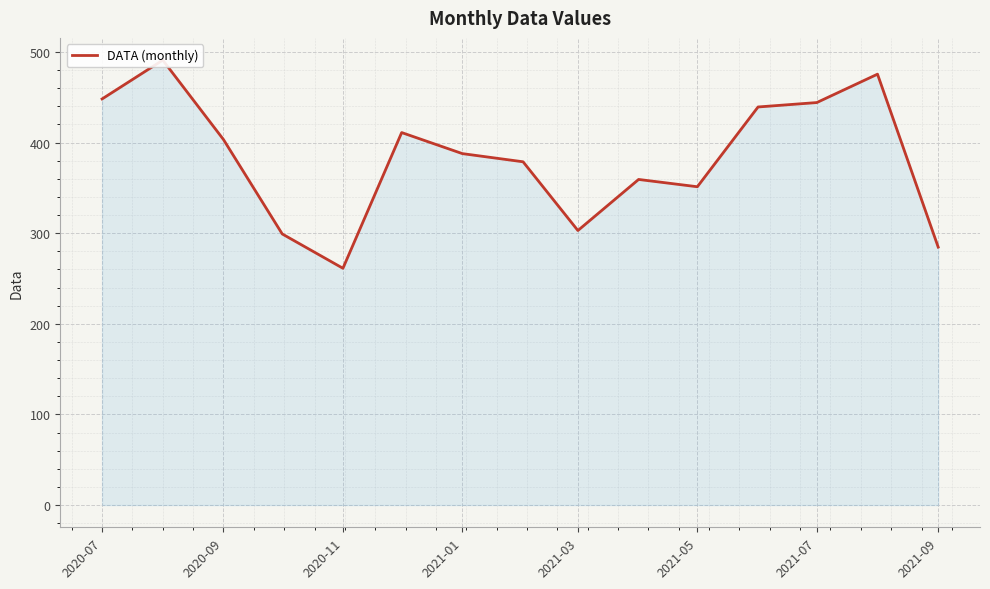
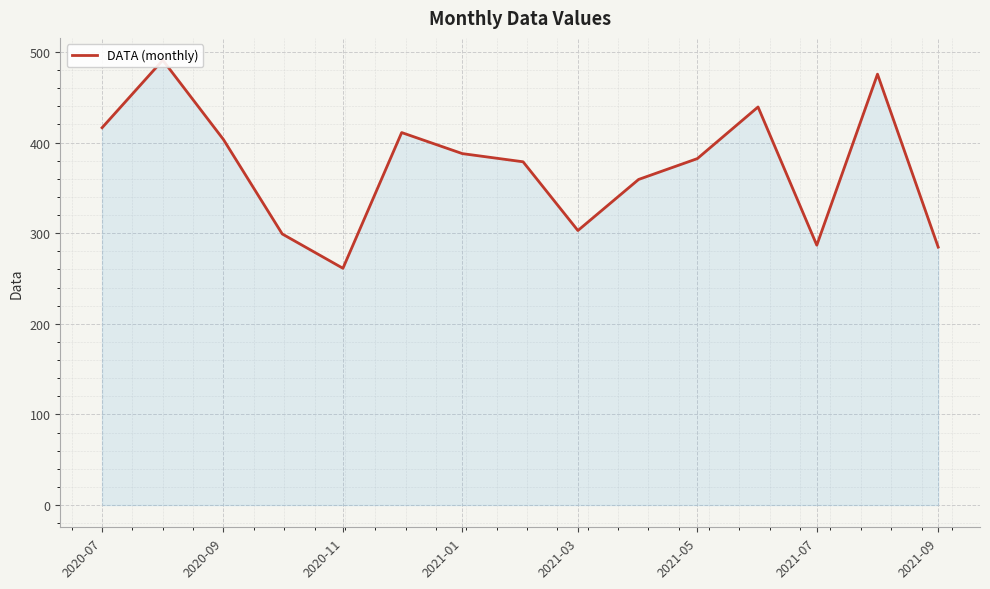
  {
-   "2020-07": 450,
+   "2020-07": 420,
    "2020-09": 400,
    "2020-11": 260,
    "2021-01": 390,
    "2021-03": 300,
-   "2021-05": 350,
-   "2021-07": 440,
+   "2021-05": 380,
+   "2021-07": 290,
    "2021-09": 280
  }
